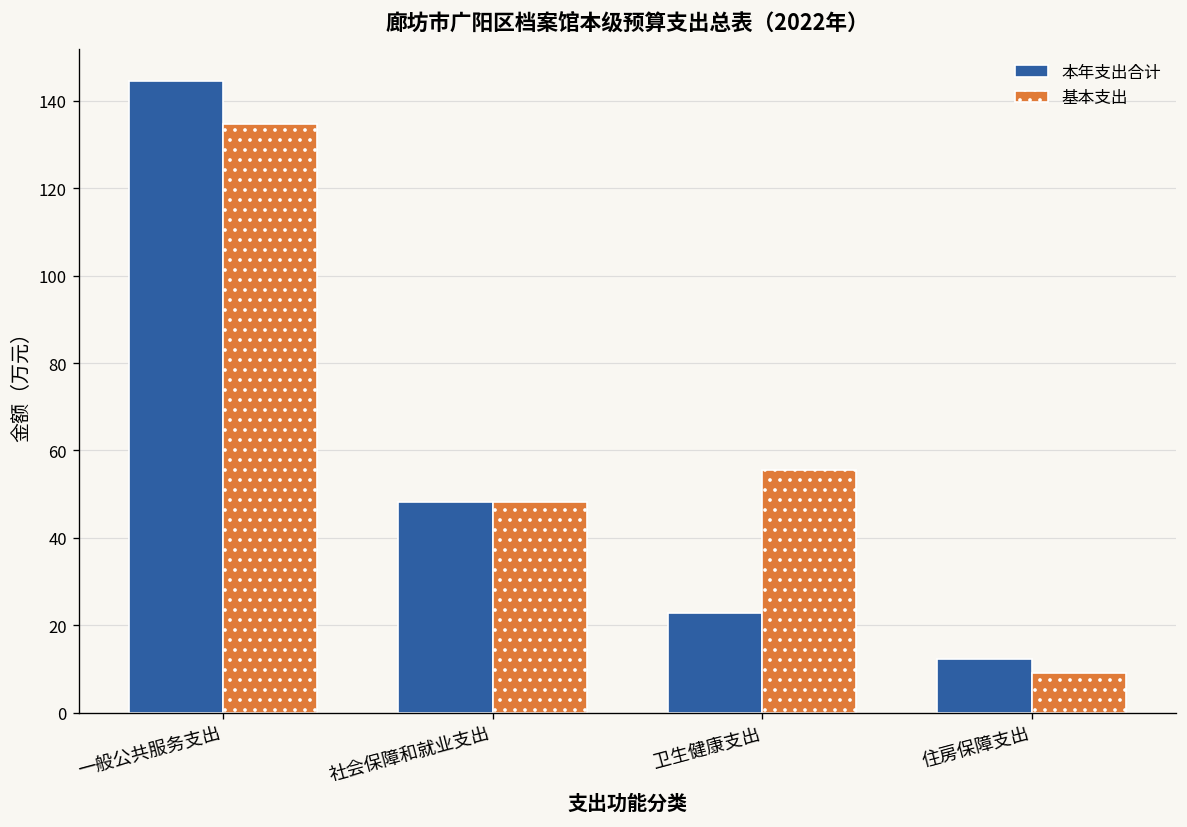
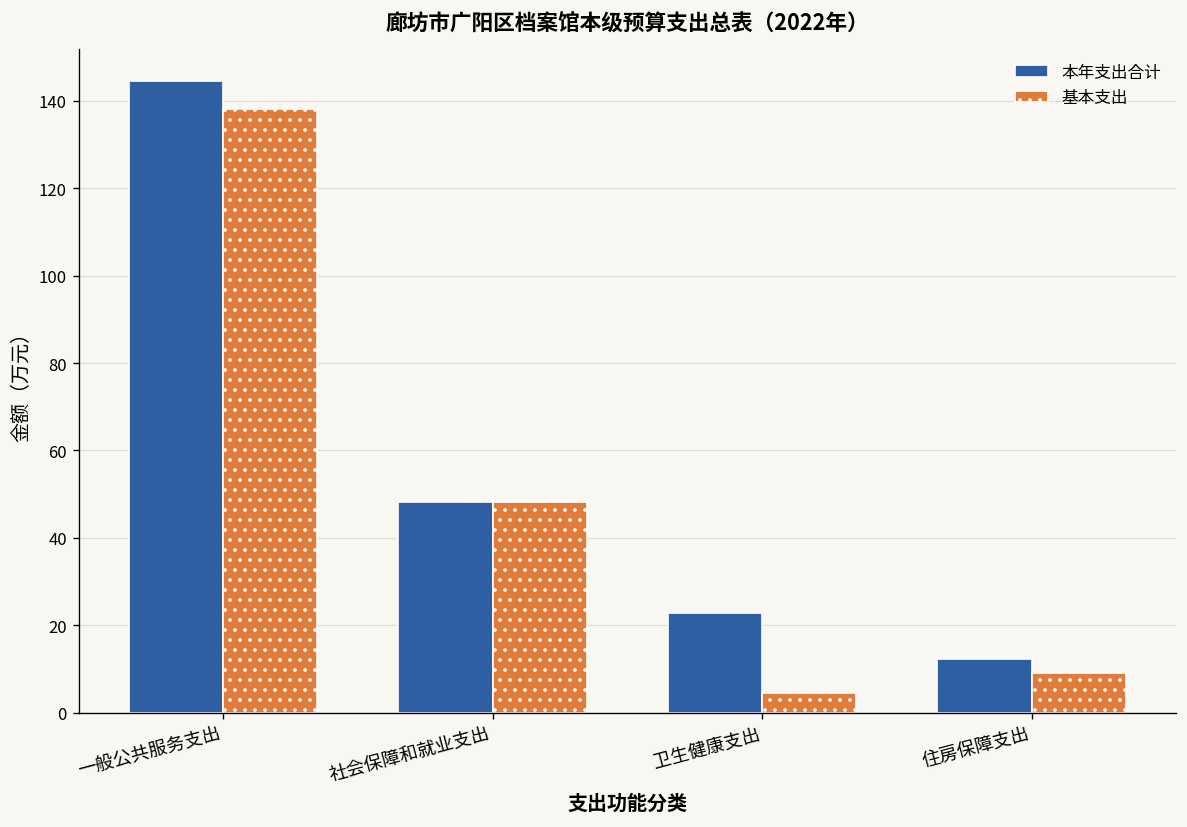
  {
    "本年支出合计": {
      "一般公共服务支出": 145,
      "社会保障和就业支出": 48,
      "卫生健康支出": 23,
      "住房保障支出": 12
    },
    "基本支出": {
-     "一般公共服务支出": 135,
+     "一般公共服务支出": 138,
      "社会保障和就业支出": 48,
-     "卫生健康支出": 56,
+     "卫生健康支出": 5,
      "住房保障支出": 9
    }
  }
